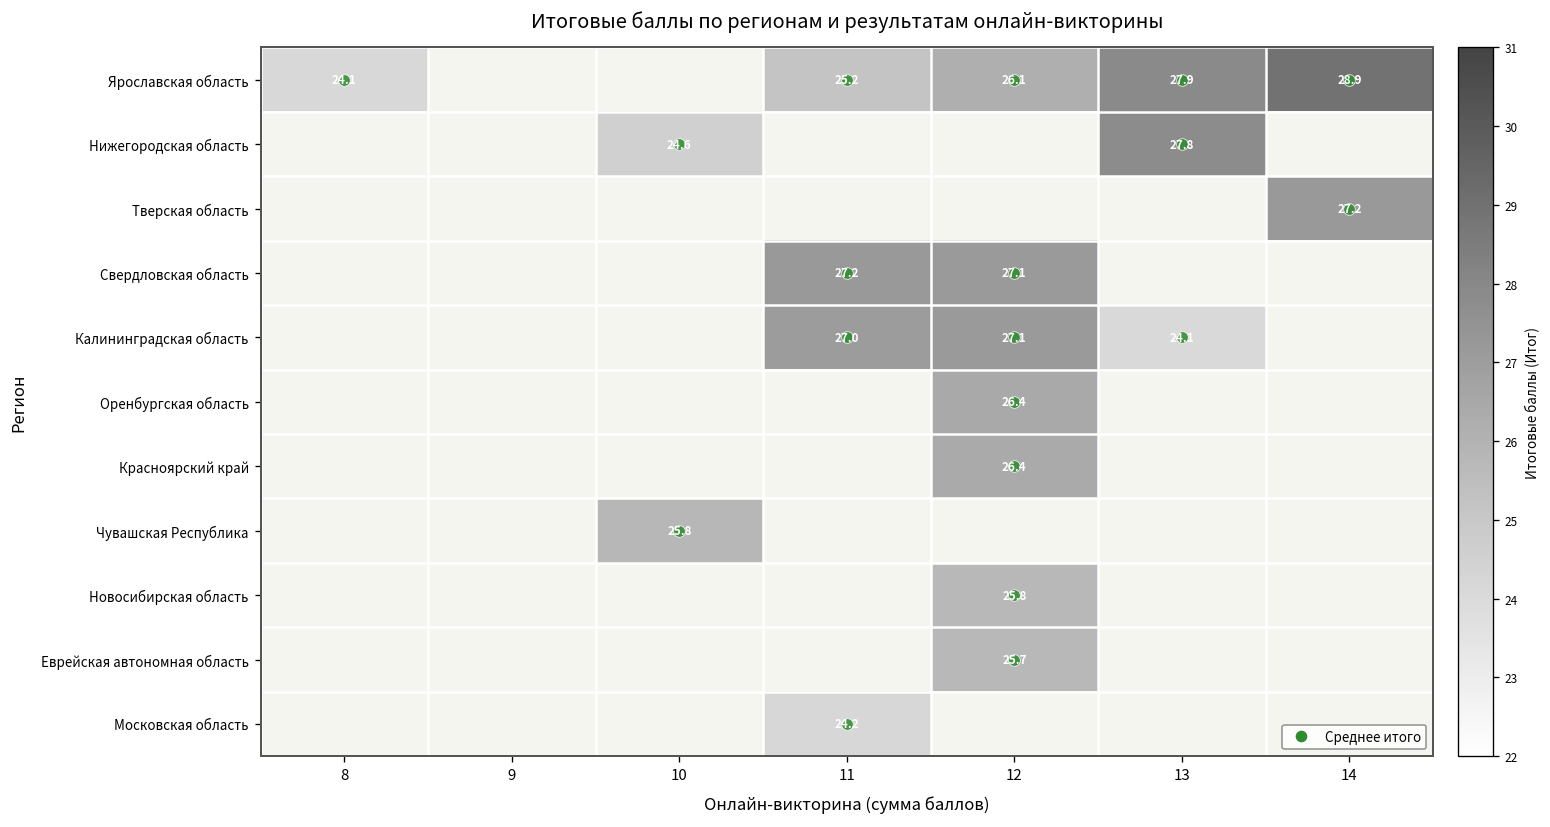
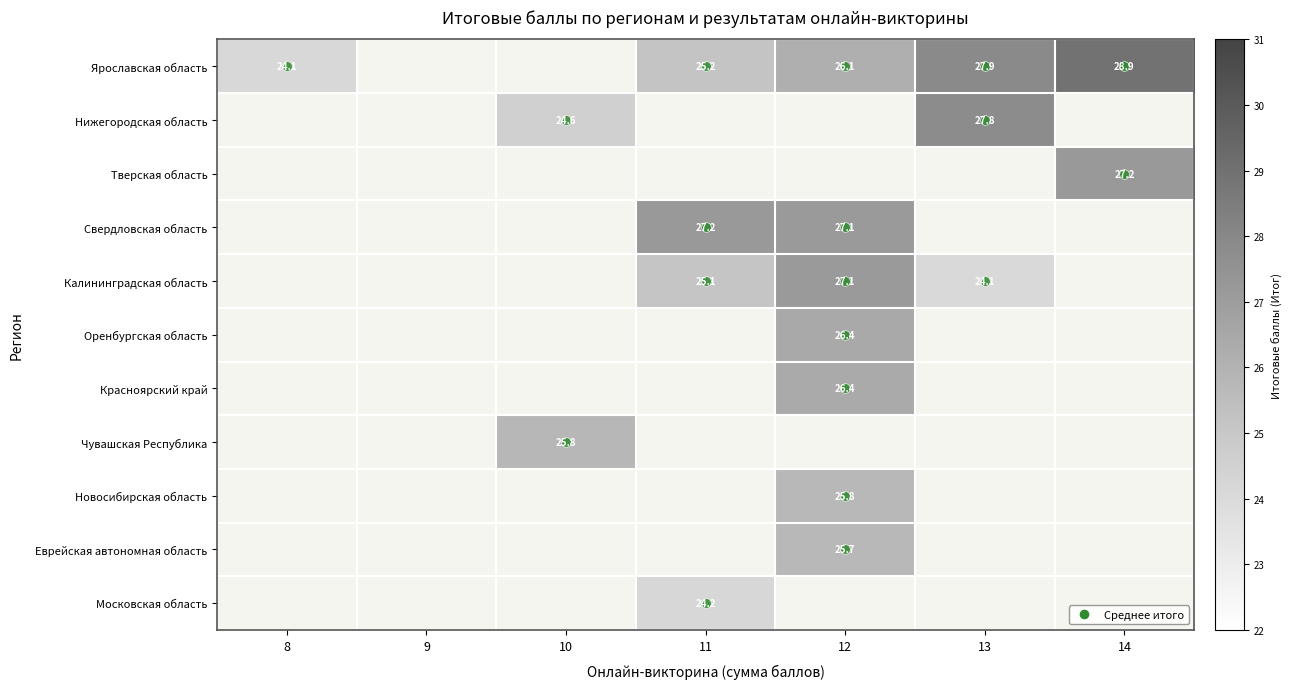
  {
    "Калининградская область": {
-     "11": 27.0
+     "11": 25.1
    }
  }
